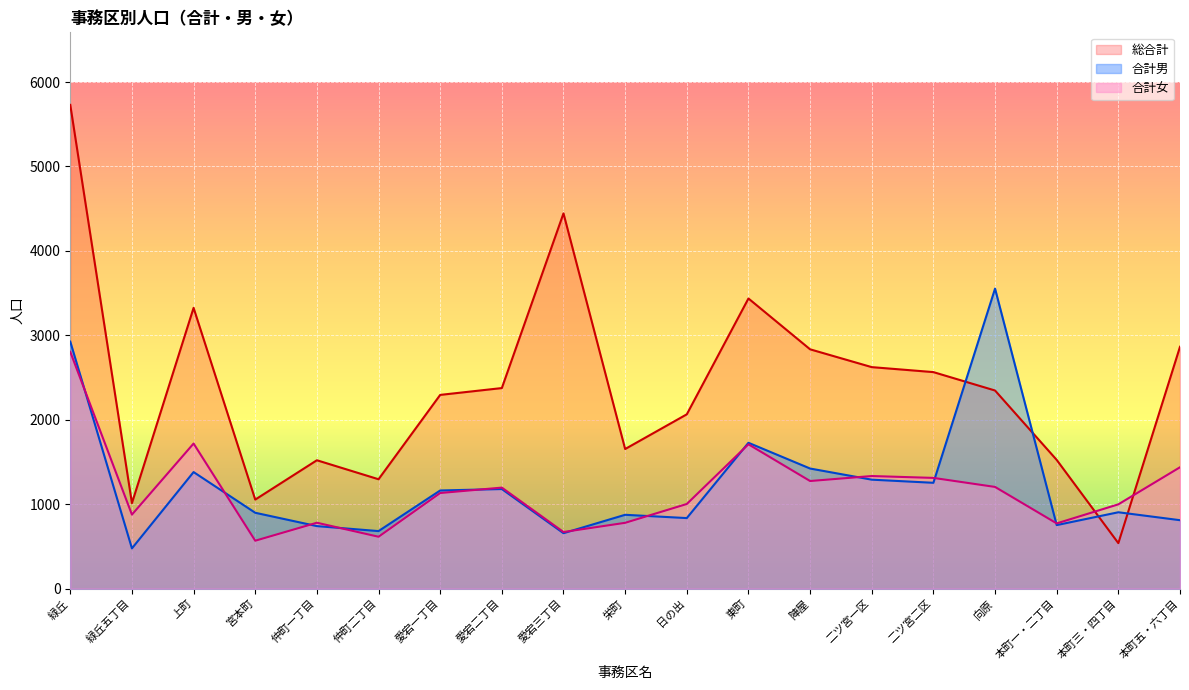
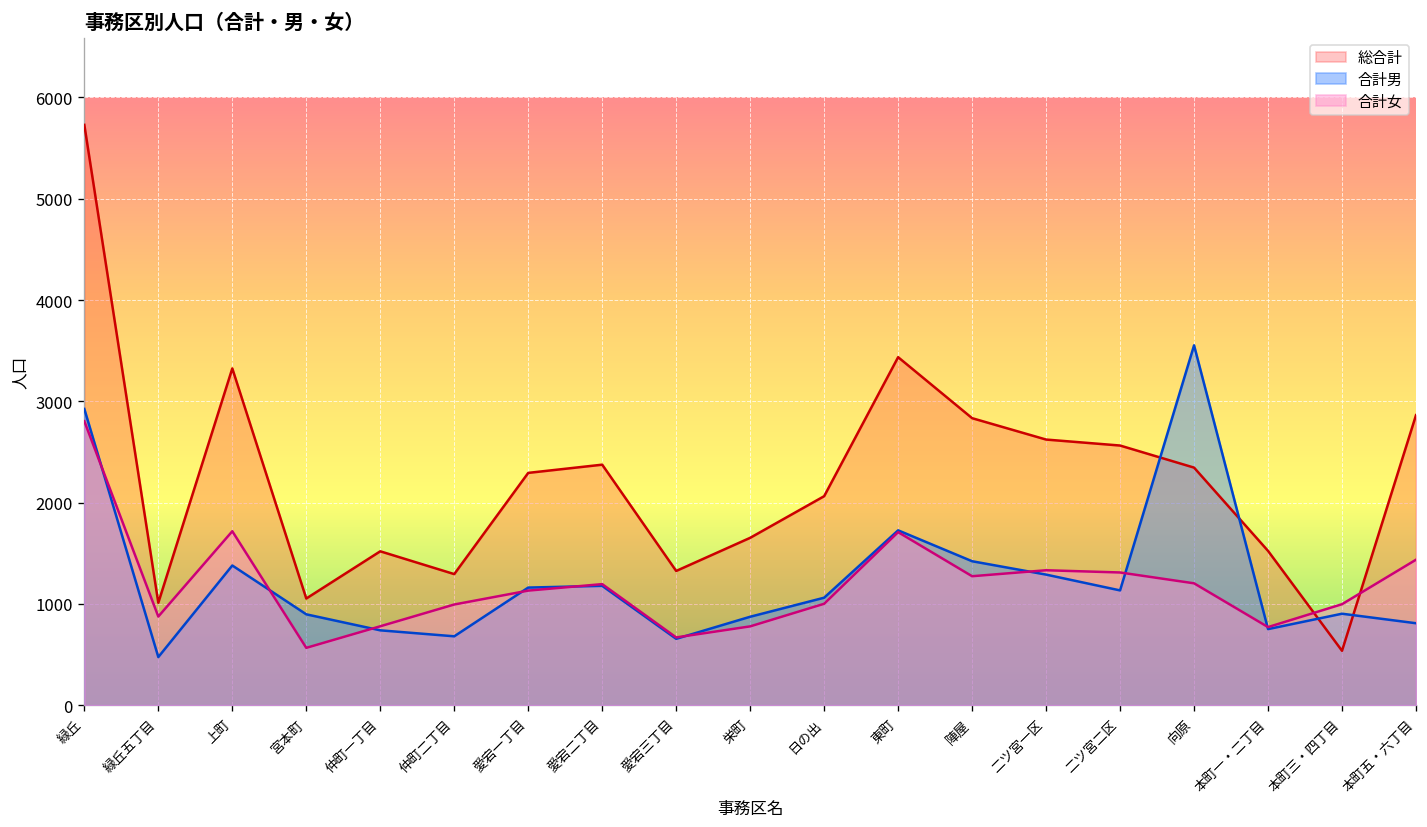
  {
    "総合計": {
      "緑丘": 5700,
      "緑丘五丁目": 1000,
      "上町": 3300,
      "宮本町": 1100,
      "仲町一丁目": 1500,
      "仲町二丁目": 1300,
      "愛宕一丁目": 2300,
      "愛宕二丁目": 2400,
-     "愛宕三丁目": 4400,
+     "愛宕三丁目": 1300,
      "栄町": 1700,
      "日の出": 2100,
      "東町": 3400,
      "陣屋": 2800,
      "二ツ宮一区": 2600,
      "二ツ宮二区": 2600,
      "向原": 2300,
      "本町一・二丁目": 1500,
      "本町三・四丁目": 500,
      "本町五・六丁目": 2900
    },
    "合計男": {
      "緑丘": 2900,
      "緑丘五丁目": 500,
      "上町": 1400,
      "宮本町": 900,
      "仲町一丁目": 700,
      "仲町二丁目": 700,
      "栄町": 900,
-     "日の出": 800,
+     "日の出": 1100,
      "陣屋": 1400,
      "二ツ宮一区": 1300,
-     "二ツ宮二区": 1300,
+     "二ツ宮二区": 1100,
      "向原": 3600,
      "本町三・四丁目": 900,
      "本町五・六丁目": 800
    },
    "合計女": {
      "緑丘": 2800,
      "緑丘五丁目": 900,
      "上町": 1700,
      "宮本町": 600,
      "仲町一丁目": 800,
-     "仲町二丁目": 600,
+     "仲町二丁目": 1000,
      "栄町": 800,
      "日の出": 1000,
      "陣屋": 1300,
      "二ツ宮一区": 1300,
      "二ツ宮二区": 1300,
      "向原": 1200,
      "本町三・四丁目": 1000,
      "本町五・六丁目": 1400
    }
  }
